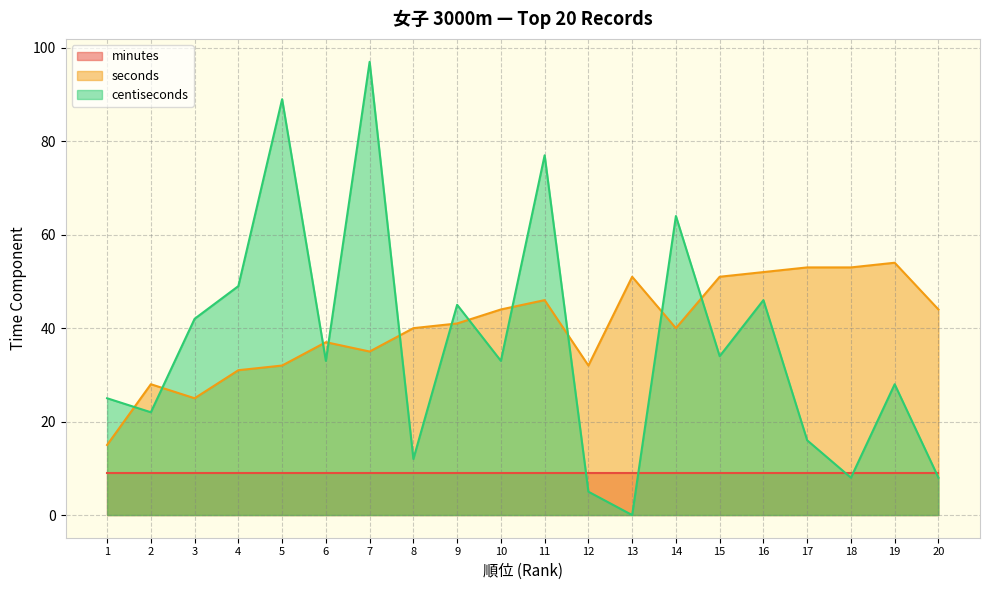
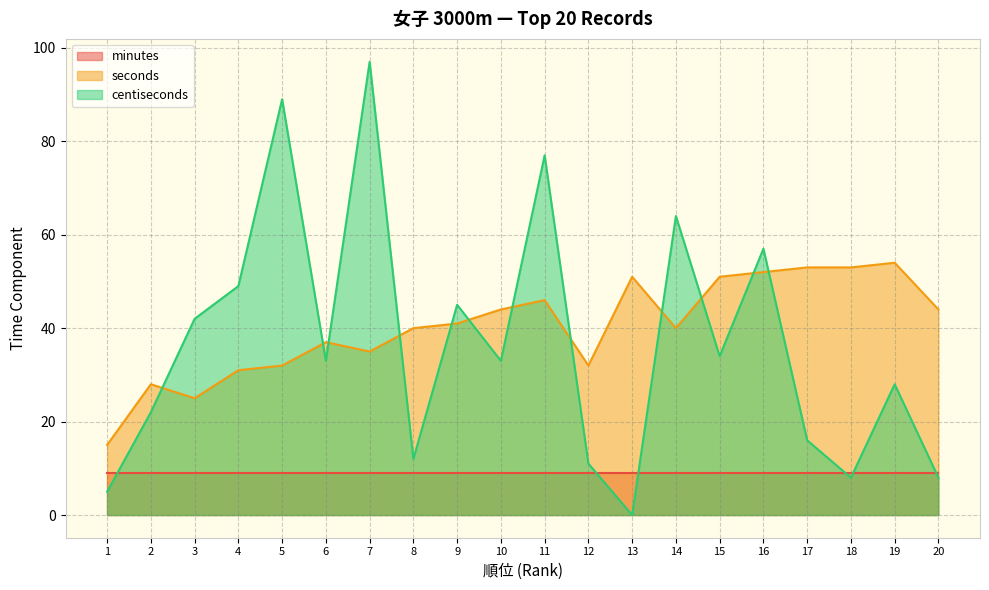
  {
    "minutes": {
      "1": 9,
      "2": 9,
      "3": 9,
      "4": 9,
      "5": 9,
      "6": 9,
      "7": 9,
      "8": 9,
      "9": 9,
      "10": 9,
      "11": 9,
      "12": 9,
      "13": 9,
      "14": 9,
      "15": 9,
      "16": 9,
      "17": 9,
      "18": 9,
      "19": 9,
      "20": 9
    },
    "seconds": {
      "1": 15,
      "2": 28,
      "3": 25,
      "4": 31,
      "5": 32,
      "6": 37,
      "7": 35,
      "8": 40,
      "9": 41,
      "10": 44,
      "11": 46,
      "12": 32,
      "13": 51,
      "14": 40,
      "15": 51,
      "16": 52,
      "17": 53,
      "18": 53,
      "19": 54,
      "20": 44
    },
    "centiseconds": {
-     "1": 25,
+     "1": 5,
      "2": 22,
      "3": 42,
      "4": 49,
      "5": 89,
      "6": 33,
      "7": 97,
      "8": 12,
      "9": 45,
      "10": 33,
      "11": 77,
-     "12": 5,
+     "12": 11,
      "13": 0,
      "14": 64,
      "15": 34,
-     "16": 46,
+     "16": 57,
      "17": 16,
      "18": 8,
      "19": 28,
      "20": 8
    }
  }
